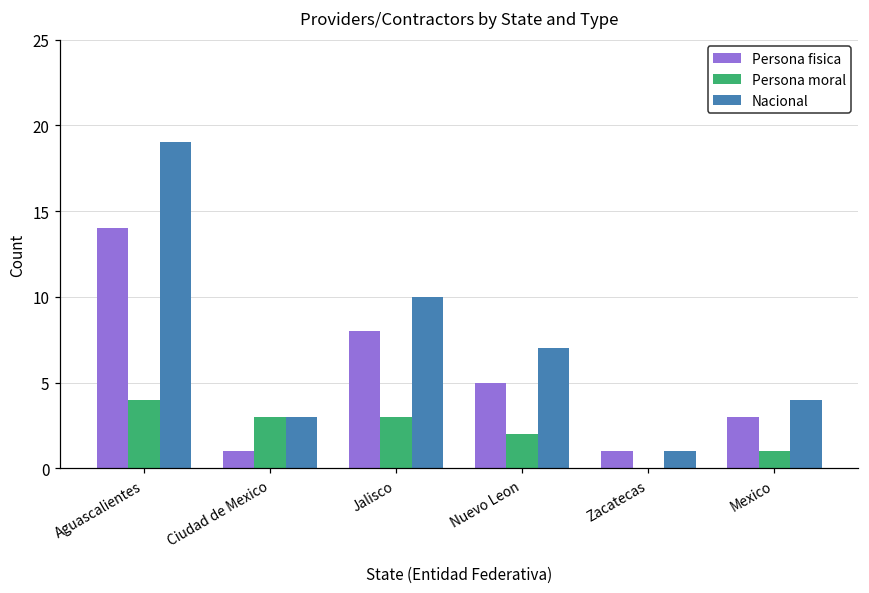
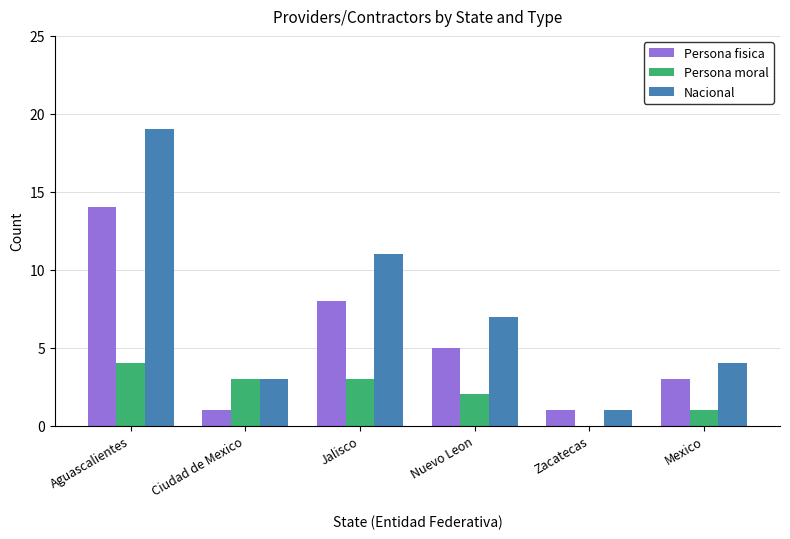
  {
    "Persona fisica": {
      "Aguascalientes": 14,
      "Ciudad de Mexico": 1,
      "Jalisco": 8,
      "Nuevo Leon": 5,
      "Zacatecas": 1,
      "Mexico": 3
    },
    "Persona moral": {
      "Aguascalientes": 4,
      "Ciudad de Mexico": 3,
      "Jalisco": 3,
      "Nuevo Leon": 2,
      "Zacatecas": 0,
      "Mexico": 1
    },
    "Nacional": {
      "Aguascalientes": 19,
      "Ciudad de Mexico": 3,
-     "Jalisco": 10,
+     "Jalisco": 11,
      "Nuevo Leon": 7,
      "Zacatecas": 1,
      "Mexico": 4
    }
  }
